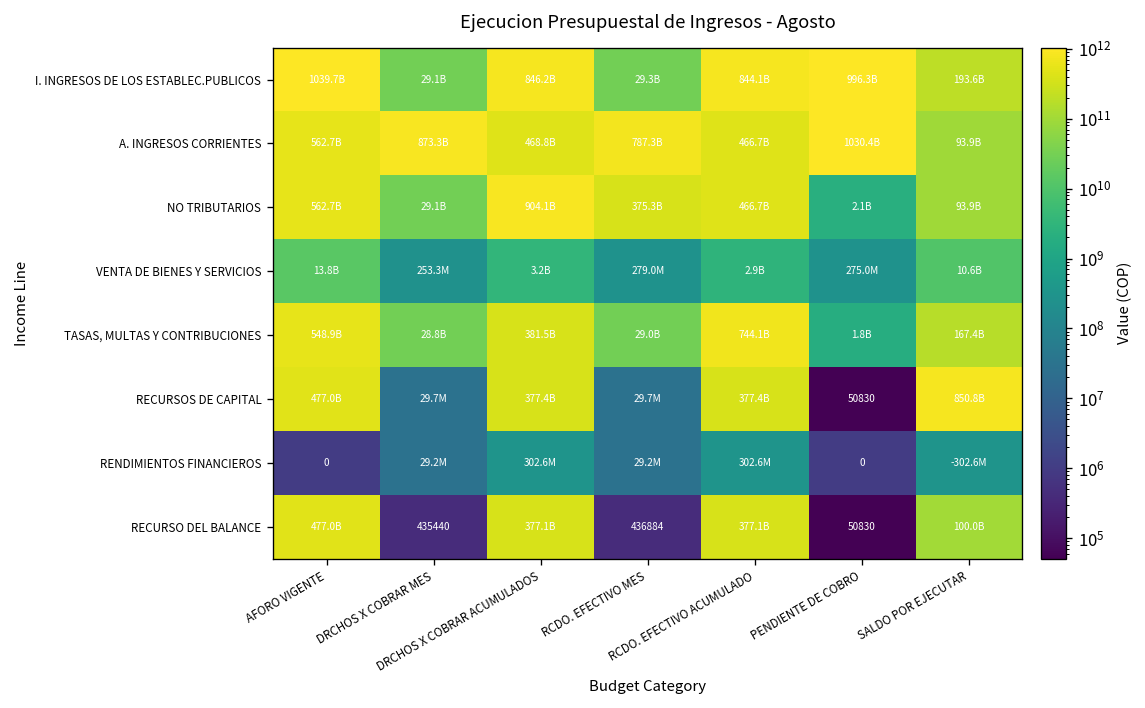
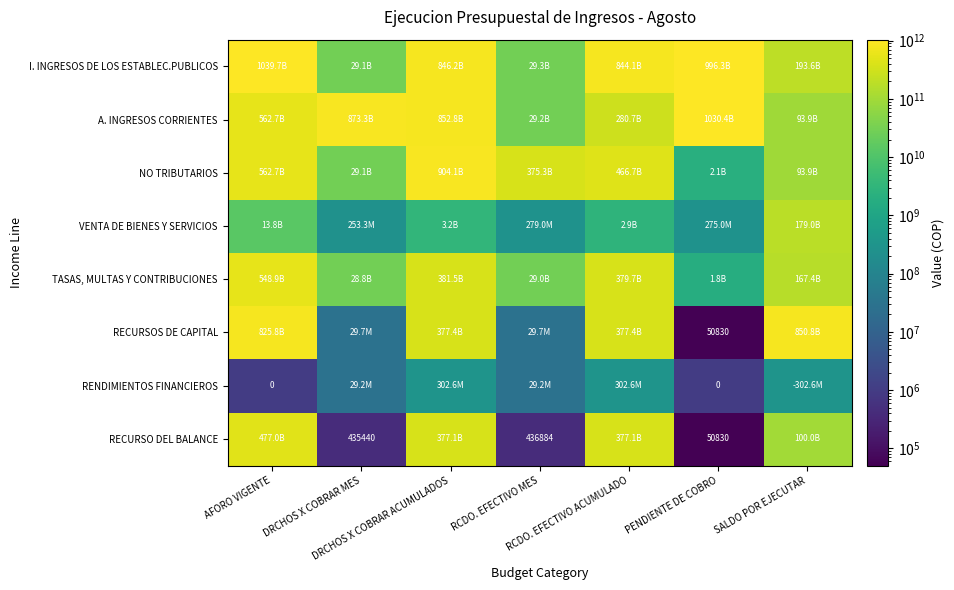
  {
    "I. INGRESOS DE LOS ESTABLEC.PUBLICOS": {
      "AFORO VIGENTE": "1039.7B",
      "DRCHOS X COBRAR MES": "29.1B",
      "DRCHOS X COBRAR ACUMULADOS": "846.2B",
      "RCDO. EFECTIVO MES": "29.3B",
      "RCDO. EFECTIVO ACUMULADO": "844.1B",
      "PENDIENTE DE COBRO": "996.3B",
      "SALDO POR EJECUTAR": "193.6B"
    },
    "A. INGRESOS CORRIENTES": {
      "AFORO VIGENTE": "562.7B",
      "DRCHOS X COBRAR MES": "873.3B",
-     "DRCHOS X COBRAR ACUMULADOS": "468.8B",
-     "RCDO. EFECTIVO MES": "787.3B",
-     "RCDO. EFECTIVO ACUMULADO": "466.7B",
+     "DRCHOS X COBRAR ACUMULADOS": "852.8B",
+     "RCDO. EFECTIVO MES": "29.2B",
+     "RCDO. EFECTIVO ACUMULADO": "280.7B",
      "PENDIENTE DE COBRO": "1030.4B",
      "SALDO POR EJECUTAR": "93.9B"
    },
    "NO TRIBUTARIOS": {
      "AFORO VIGENTE": "562.7B",
      "DRCHOS X COBRAR MES": "29.1B",
      "DRCHOS X COBRAR ACUMULADOS": "904.1B",
      "RCDO. EFECTIVO MES": "375.3B",
      "RCDO. EFECTIVO ACUMULADO": "466.7B",
      "PENDIENTE DE COBRO": "2.1B",
      "SALDO POR EJECUTAR": "93.9B"
    },
    "VENTA DE BIENES Y SERVICIOS": {
      "AFORO VIGENTE": "13.8B",
      "DRCHOS X COBRAR MES": "253.3M",
      "DRCHOS X COBRAR ACUMULADOS": "3.2B",
      "RCDO. EFECTIVO MES": "279.0M",
      "RCDO. EFECTIVO ACUMULADO": "2.9B",
      "PENDIENTE DE COBRO": "275.0M",
-     "SALDO POR EJECUTAR": "10.6B"
+     "SALDO POR EJECUTAR": "179.0B"
    },
    "TASAS, MULTAS Y CONTRIBUCIONES": {
      "AFORO VIGENTE": "548.9B",
      "DRCHOS X COBRAR MES": "28.8B",
      "DRCHOS X COBRAR ACUMULADOS": "381.5B",
      "RCDO. EFECTIVO MES": "29.0B",
-     "RCDO. EFECTIVO ACUMULADO": "744.1B",
+     "RCDO. EFECTIVO ACUMULADO": "379.7B",
      "PENDIENTE DE COBRO": "1.8B",
      "SALDO POR EJECUTAR": "167.4B"
    },
    "RECURSOS DE CAPITAL": {
-     "AFORO VIGENTE": "477.0B",
+     "AFORO VIGENTE": "825.8B",
      "DRCHOS X COBRAR MES": "29.7M",
      "DRCHOS X COBRAR ACUMULADOS": "377.4B",
      "RCDO. EFECTIVO MES": "29.7M",
      "RCDO. EFECTIVO ACUMULADO": "377.4B",
      "PENDIENTE DE COBRO": "50830",
      "SALDO POR EJECUTAR": "850.8B"
    },
    "RENDIMIENTOS FINANCIEROS": {
      "AFORO VIGENTE": "0",
      "DRCHOS X COBRAR MES": "29.2M",
      "DRCHOS X COBRAR ACUMULADOS": "302.6M",
      "RCDO. EFECTIVO MES": "29.2M",
      "RCDO. EFECTIVO ACUMULADO": "302.6M",
      "PENDIENTE DE COBRO": "0",
      "SALDO POR EJECUTAR": "-302.6M"
    },
    "RECURSO DEL BALANCE": {
      "AFORO VIGENTE": "477.0B",
      "DRCHOS X COBRAR MES": "435440",
      "DRCHOS X COBRAR ACUMULADOS": "377.1B",
      "RCDO. EFECTIVO MES": "436884",
      "RCDO. EFECTIVO ACUMULADO": "377.1B",
      "PENDIENTE DE COBRO": "50830",
      "SALDO POR EJECUTAR": "100.0B"
    }
  }
